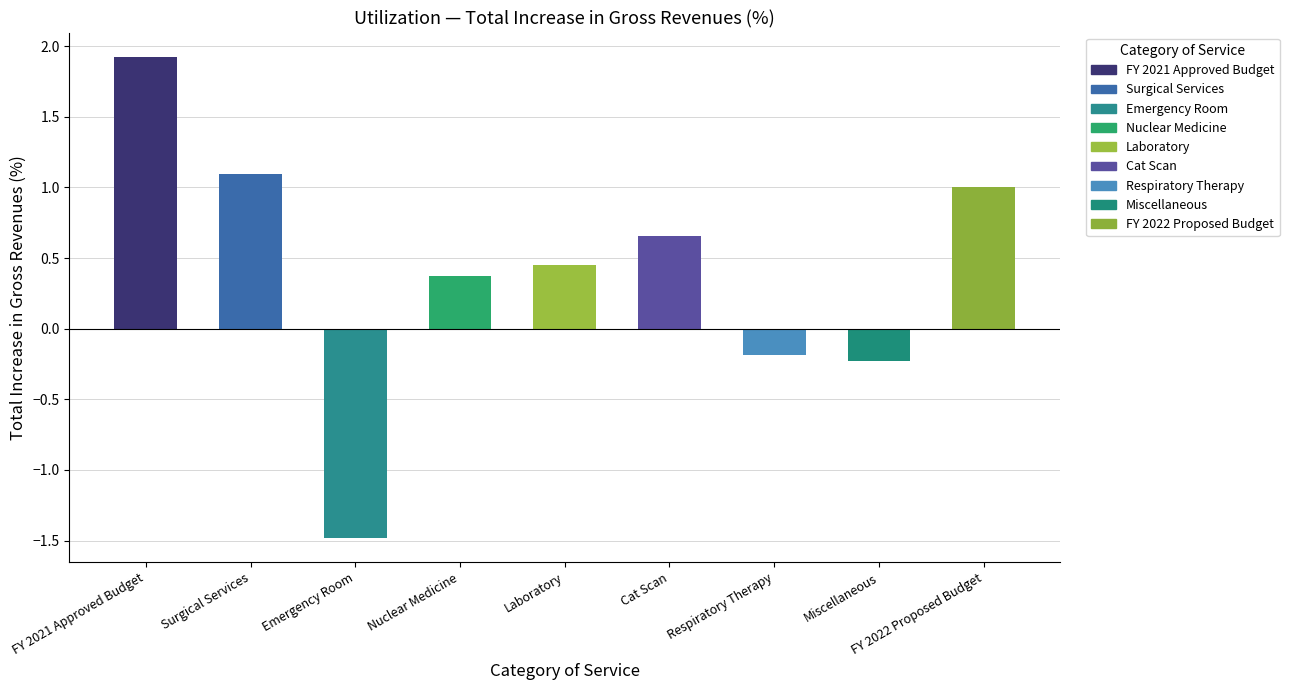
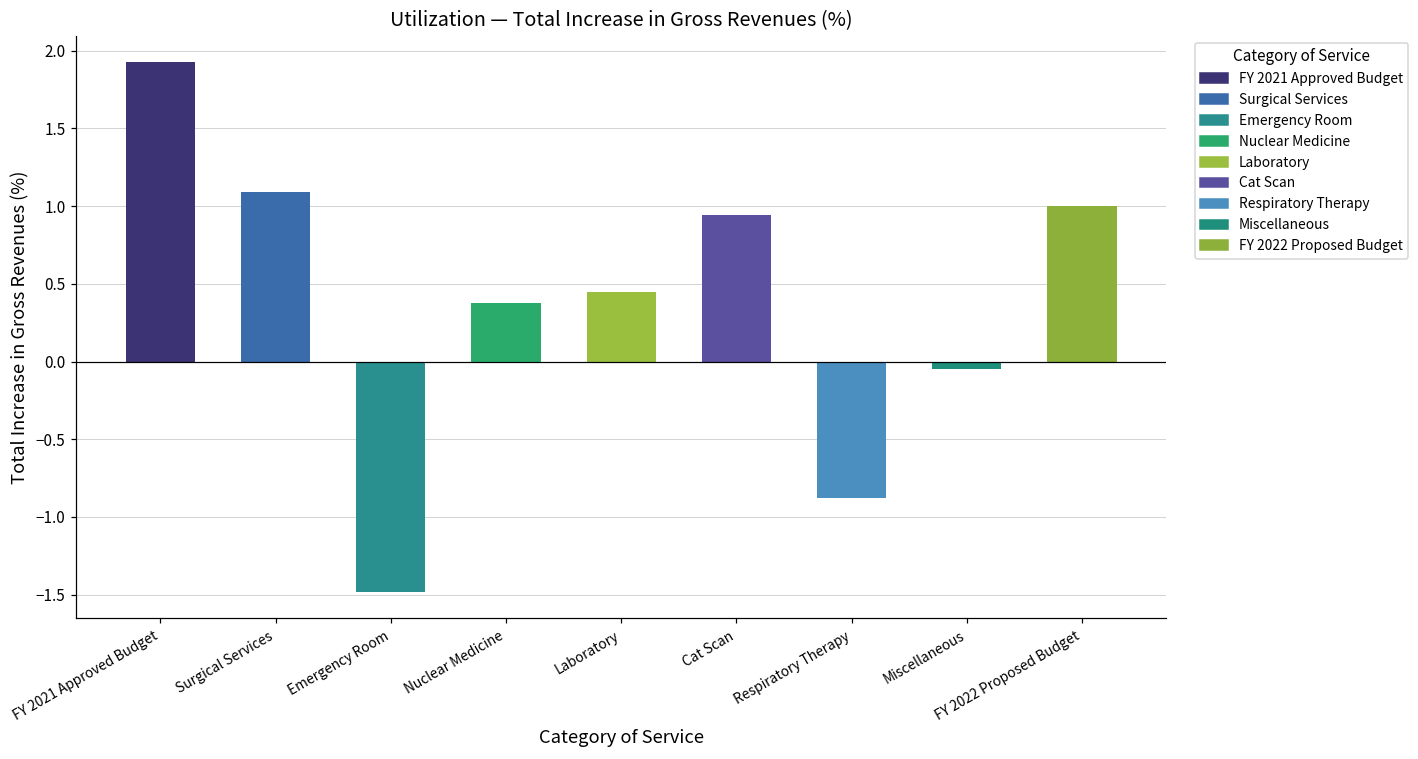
  {
    "FY 2021 Approved Budget": 1.93,
    "Surgical Services": 1.09,
    "Emergency Room": -1.48,
    "Nuclear Medicine": 0.37,
    "Laboratory": 0.45,
-   "Cat Scan": 0.66,
-   "Respiratory Therapy": -0.18,
-   "Miscellaneous": -0.23,
+   "Cat Scan": 0.94,
+   "Respiratory Therapy": -0.88,
+   "Miscellaneous": -0.05,
    "FY 2022 Proposed Budget": 1.00
  }
